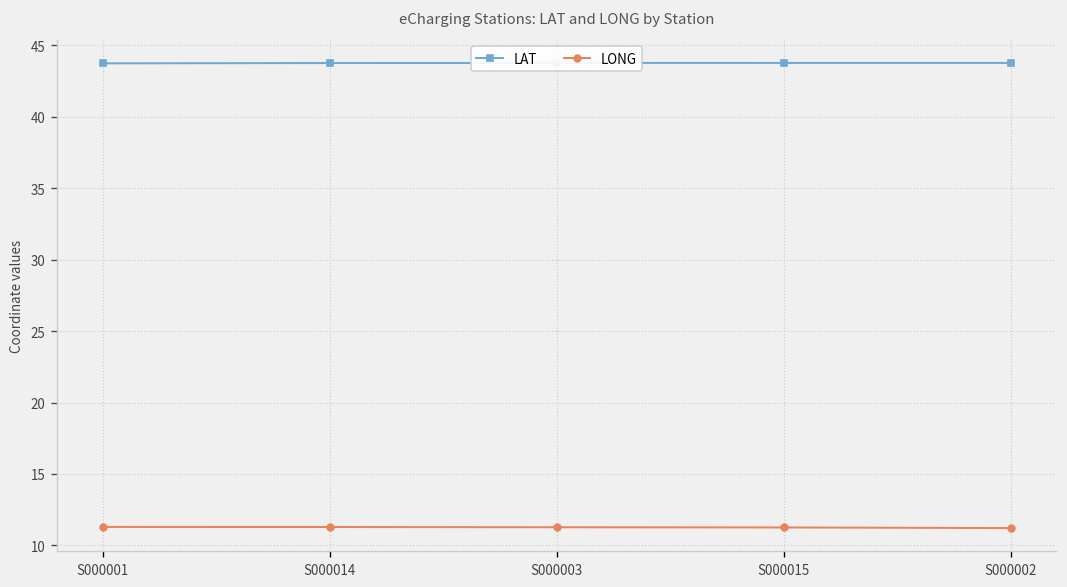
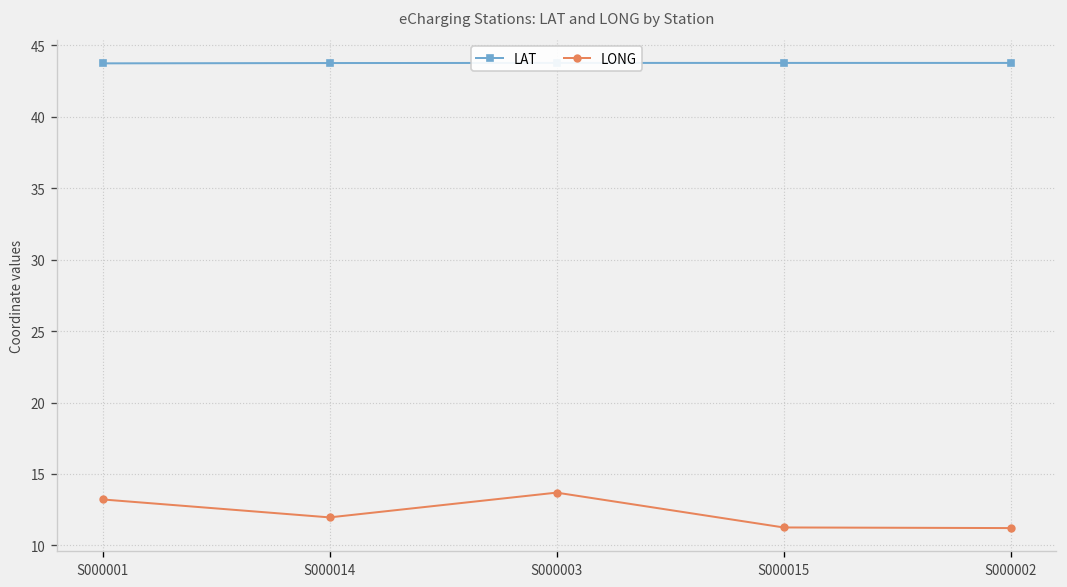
  {
    "LAT": {
      "S000001": 43.7,
      "S000014": 43.8,
      "S000015": 43.8,
      "S000002": 43.8
    },
    "LONG": {
-     "S000001": 11.3,
-     "S000014": 11.3,
-     "S000003": 11.3,
+     "S000001": 13.2,
+     "S000014": 12.0,
+     "S000003": 13.7,
      "S000015": 11.3,
      "S000002": 11.2
    }
  }
